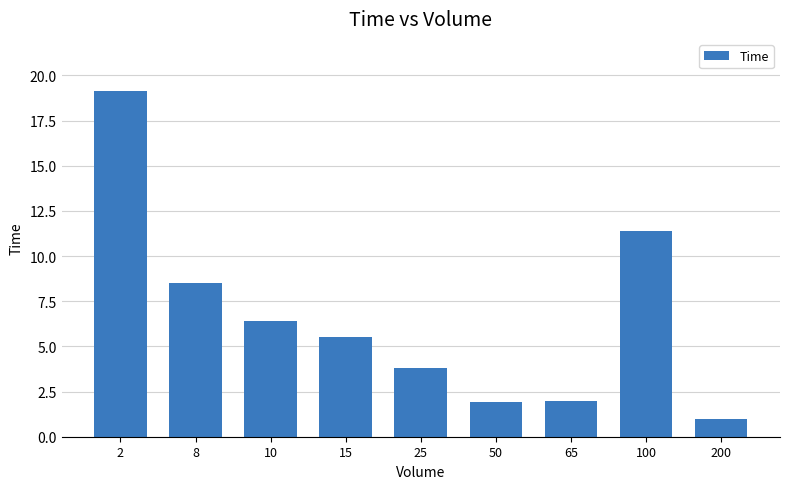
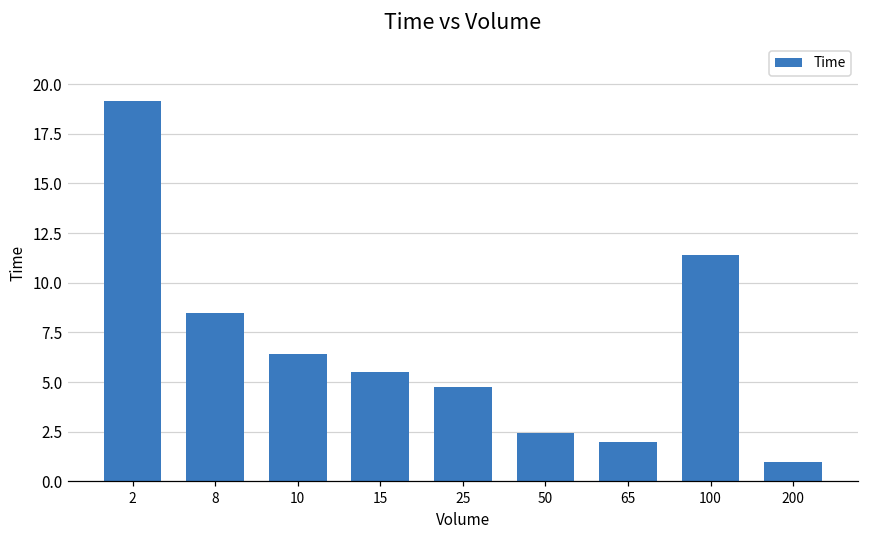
  {
    "2": 19.2,
    "8": 8.5,
    "10": 6.4,
    "15": 5.5,
-   "25": 3.8,
-   "50": 1.9,
+   "25": 4.8,
+   "50": 2.5,
    "65": 2.0,
    "100": 11.4,
    "200": 1.0
  }
